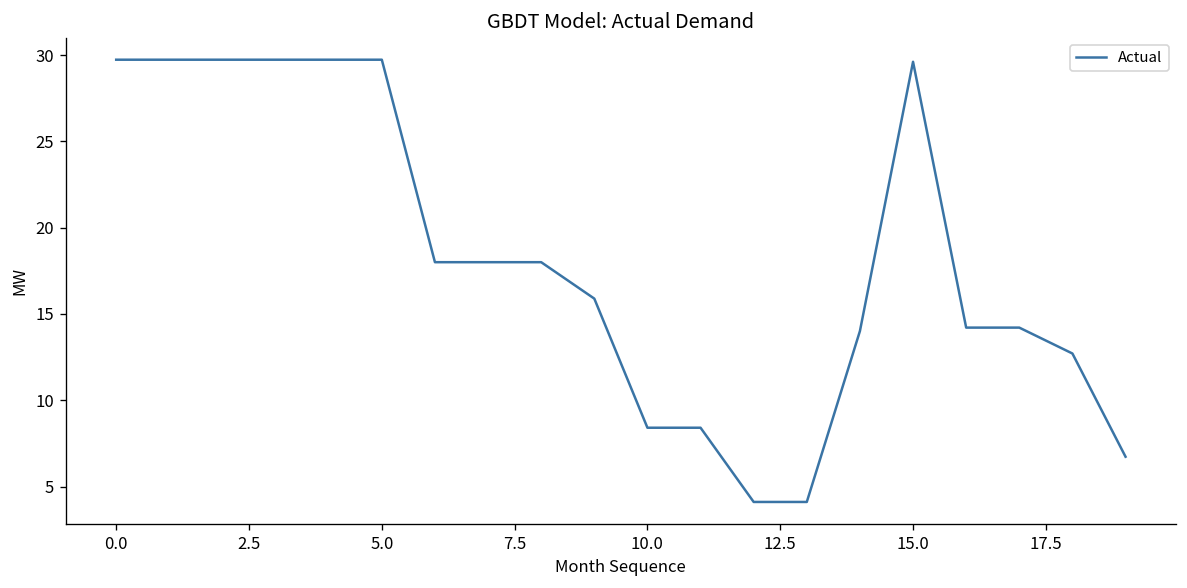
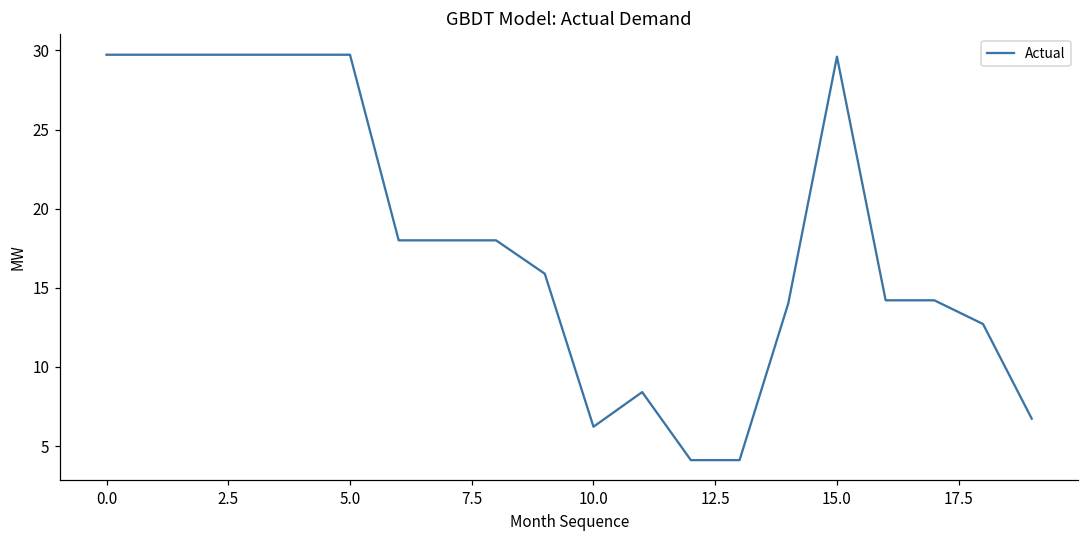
  {
    "0.0": 29.7,
    "5.0": 29.7,
-   "10.0": 8.4,
+   "10.0": 6.2,
    "15.0": 29.6
  }
